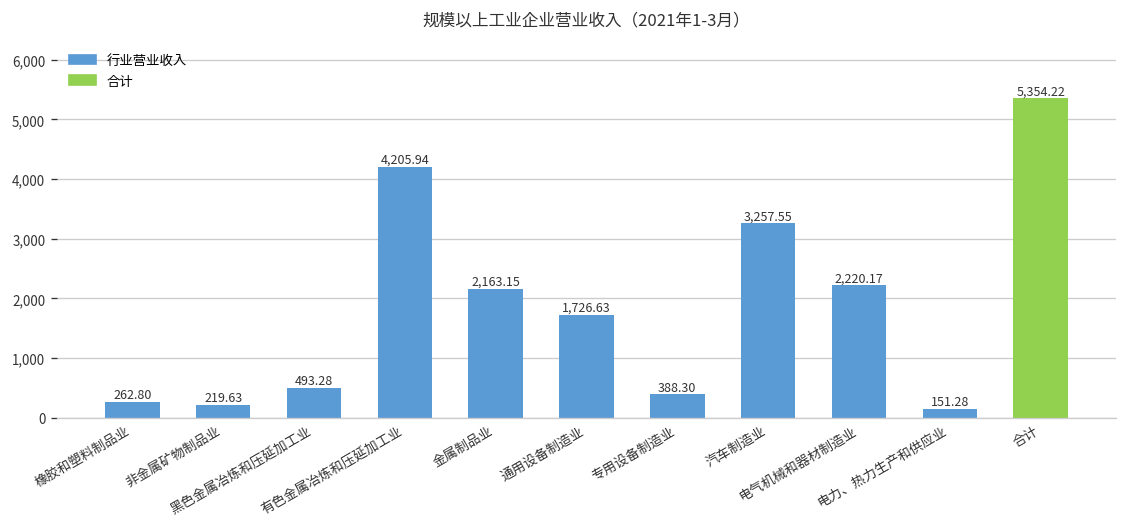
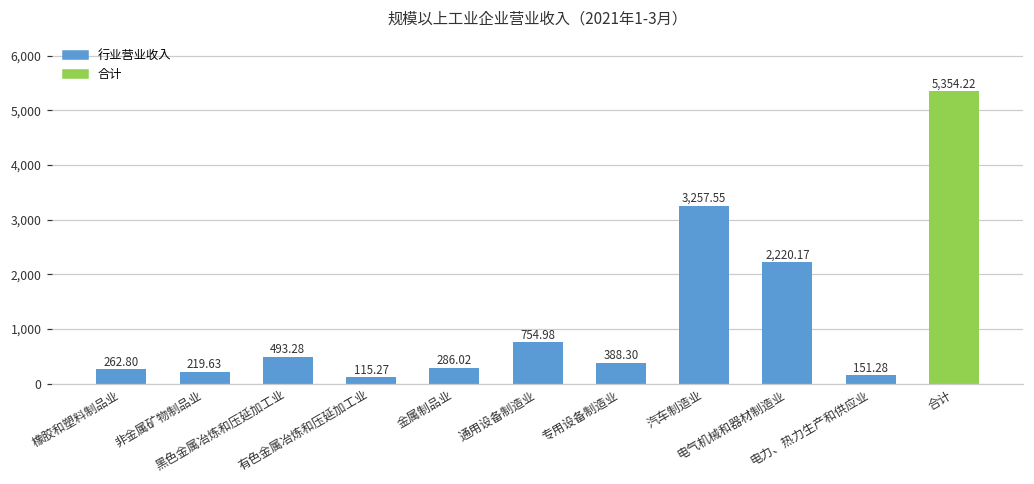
  {
    "橡胶和塑料制品业": "262.80",
    "非金属矿物制品业": "219.63",
    "黑色金属冶炼和压延加工业": "493.28",
-   "有色金属冶炼和压延加工业": "4,205.94",
-   "金属制品业": "2,163.15",
-   "通用设备制造业": "1,726.63",
+   "有色金属冶炼和压延加工业": "115.27",
+   "金属制品业": "286.02",
+   "通用设备制造业": "754.98",
    "专用设备制造业": "388.30",
    "汽车制造业": "3,257.55",
    "电气机械和器材制造业": "2,220.17",
    "电力、热力生产和供应业": "151.28",
    "合计": "5,354.22"
  }
